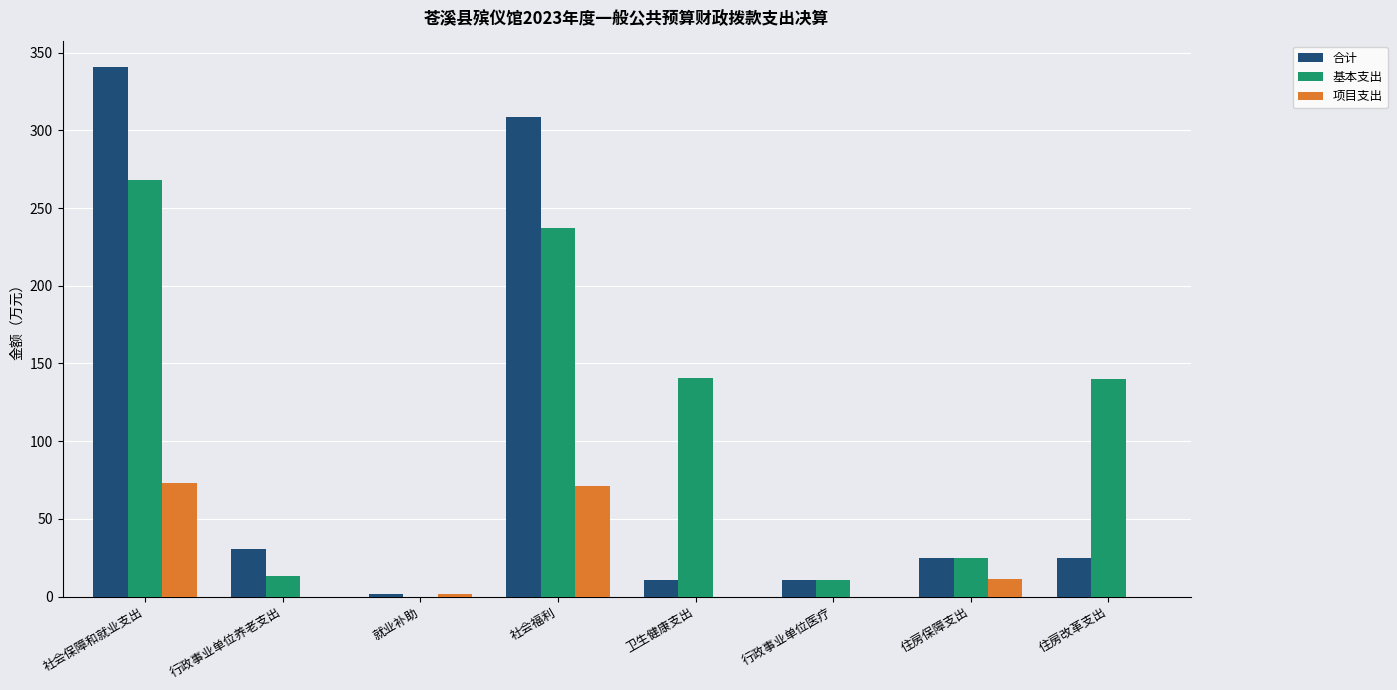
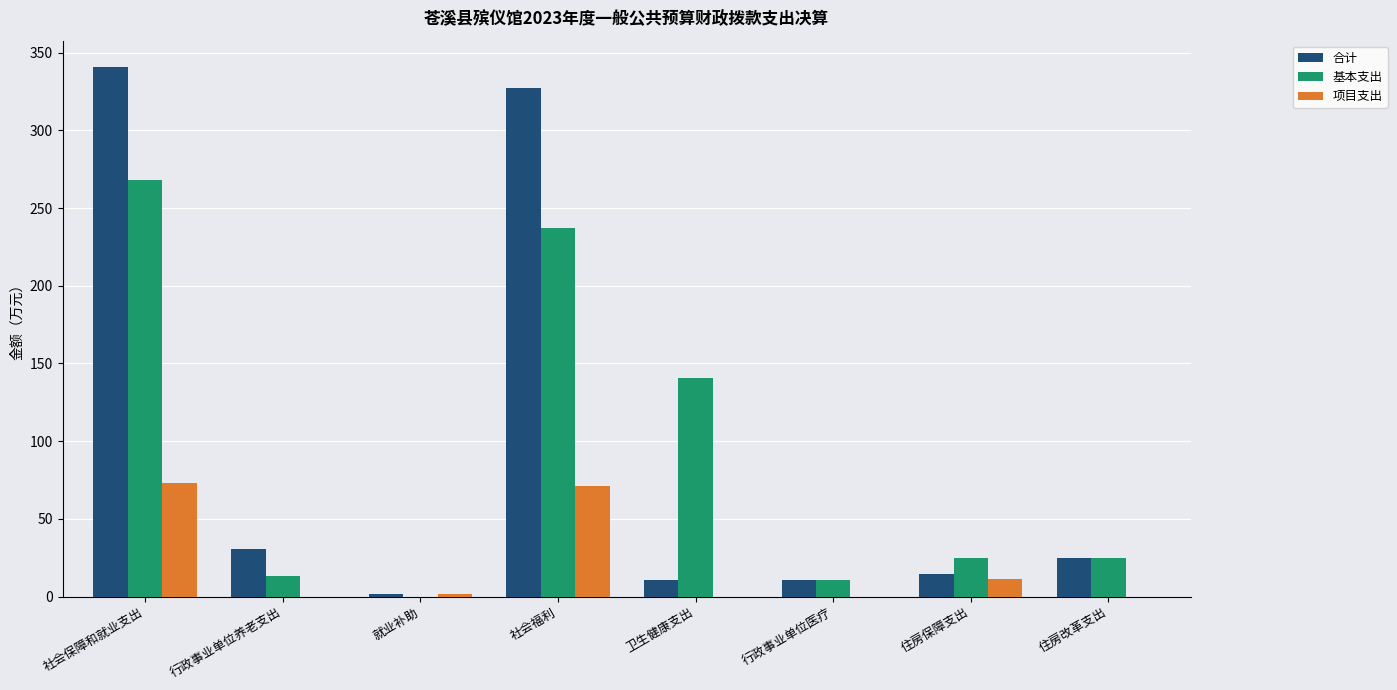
  {
    "合计": {
      "社会保障和就业支出": 341,
      "行政事业单位养老支出": 31,
-     "社会福利": 309,
+     "社会福利": 327,
      "卫生健康支出": 11,
      "行政事业单位医疗": 11,
-     "住房保障支出": 25,
+     "住房保障支出": 15,
      "住房改革支出": 25
    },
    "基本支出": {
      "社会保障和就业支出": 268,
      "行政事业单位养老支出": 13,
      "就业补助": 0,
      "社会福利": 237,
      "卫生健康支出": 141,
      "行政事业单位医疗": 11,
      "住房保障支出": 25,
-     "住房改革支出": 140
+     "住房改革支出": 25
    },
    "项目支出": {
      "社会保障和就业支出": 73,
      "行政事业单位养老支出": 0,
      "社会福利": 71,
      "卫生健康支出": 0,
      "行政事业单位医疗": 0,
      "住房保障支出": 11,
      "住房改革支出": 0
    }
  }
